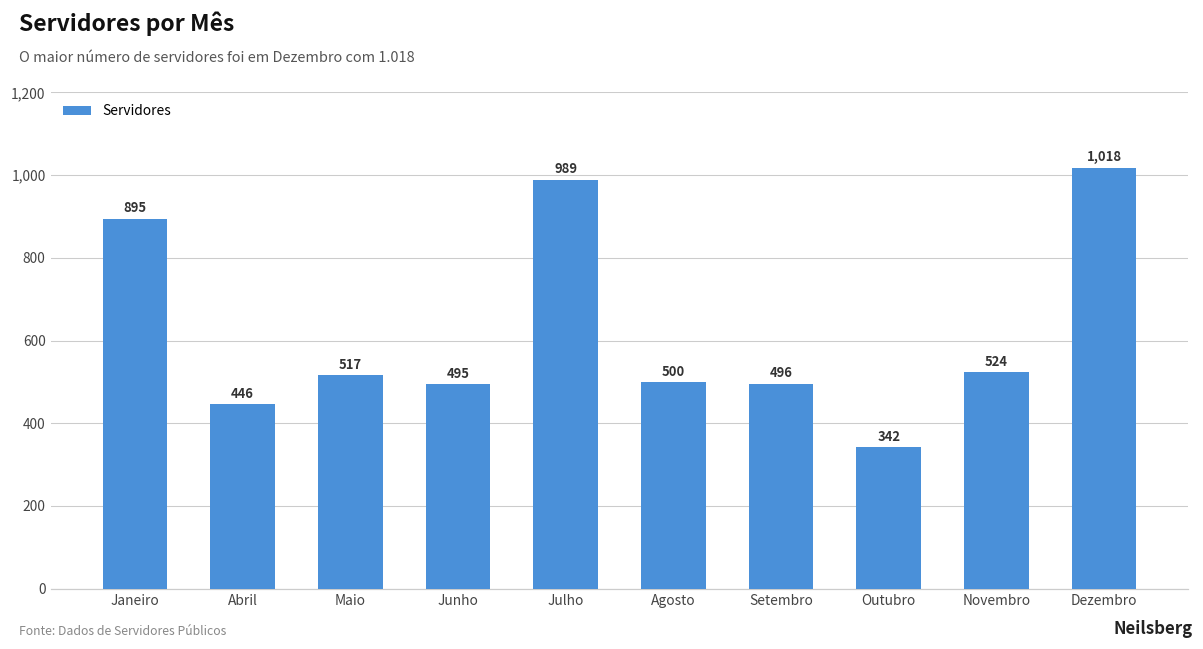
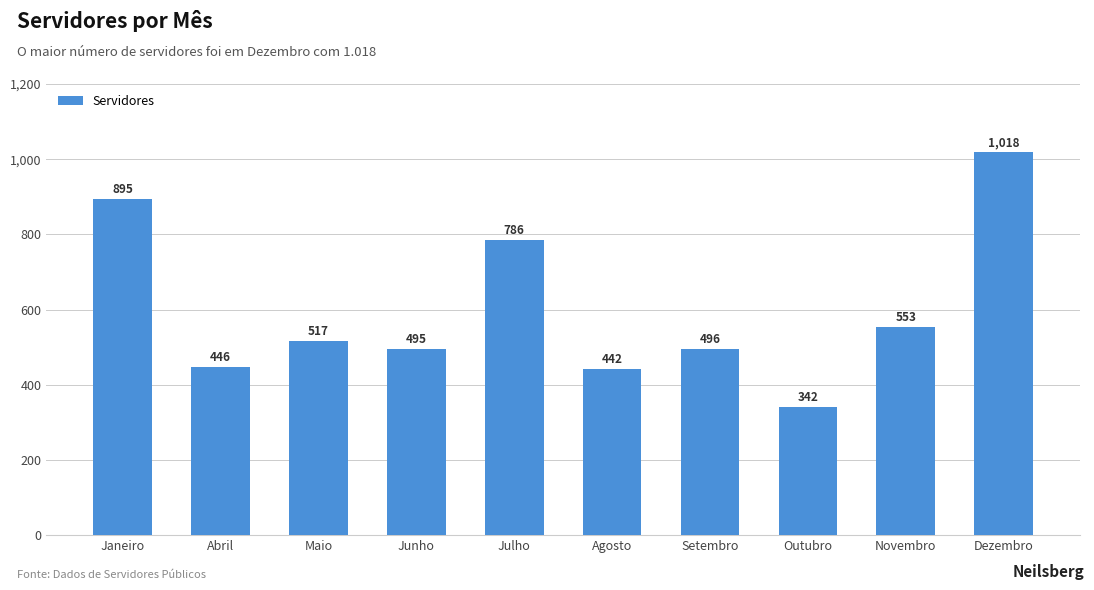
  {
    "Janeiro": "895",
    "Abril": "446",
    "Maio": "517",
    "Junho": "495",
-   "Julho": "989",
-   "Agosto": "500",
+   "Julho": "786",
+   "Agosto": "442",
    "Setembro": "496",
    "Outubro": "342",
-   "Novembro": "524",
+   "Novembro": "553",
    "Dezembro": "1,018"
  }
